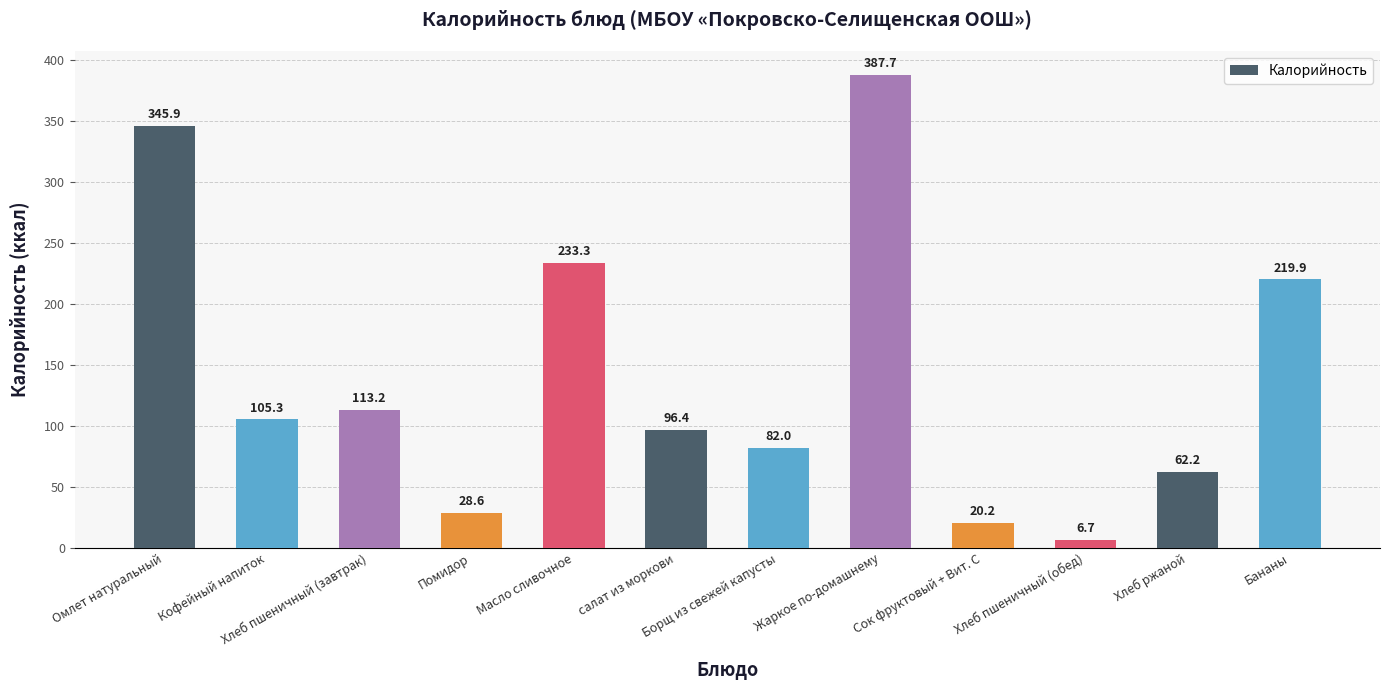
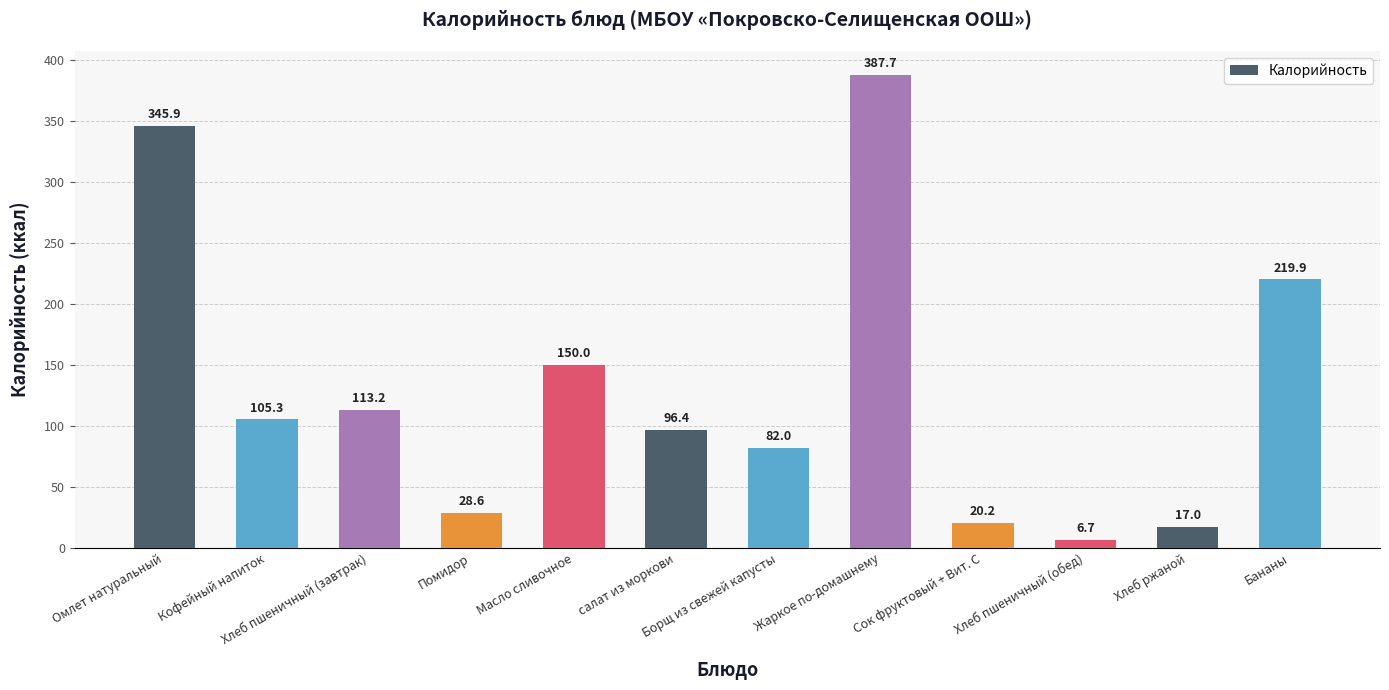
  {
    "Омлет натуральный": 345.9,
    "Кофейный напиток": 105.3,
    "Хлеб пшеничный (завтрак)": 113.2,
    "Помидор": 28.6,
-   "Масло сливочное": 233.3,
+   "Масло сливочное": 150.0,
    "салат из моркови": 96.4,
    "Борщ из свежей капусты": 82.0,
    "Жаркое по-домашнему": 387.7,
    "Сок фруктовый + Вит. С": 20.2,
    "Хлеб пшеничный (обед)": 6.7,
-   "Хлеб ржаной": 62.2,
+   "Хлеб ржаной": 17.0,
    "Бананы": 219.9
  }
